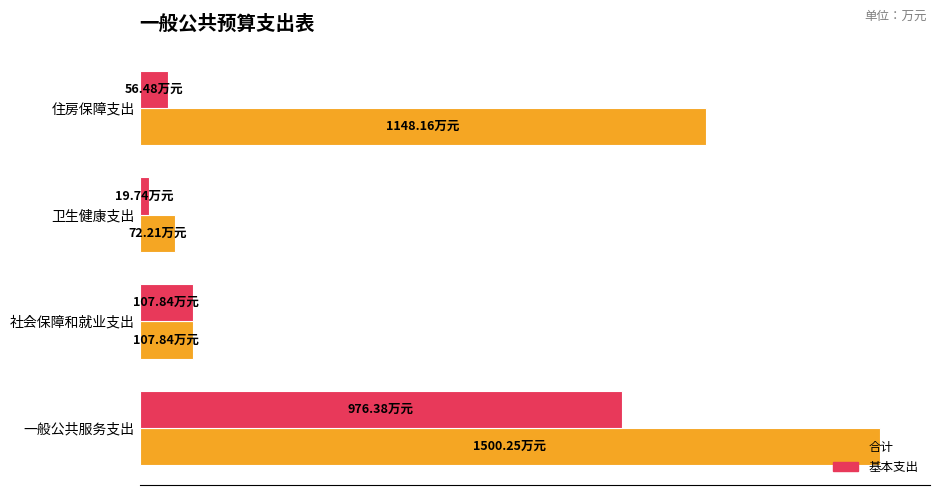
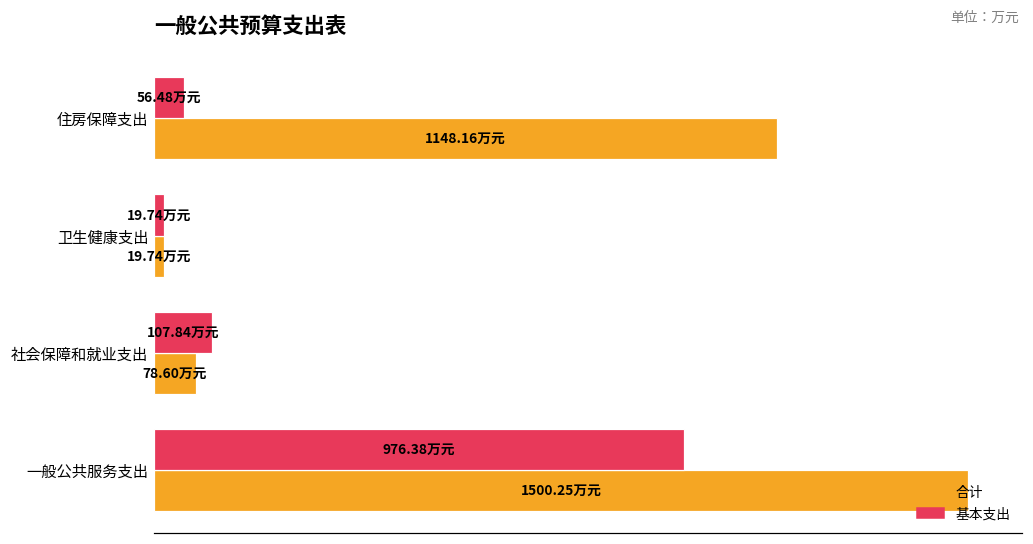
  {
    "合计": {
      "住房保障支出": 1148.16,
-     "卫生健康支出": 72.21,
-     "社会保障和就业支出": 107.84,
+     "卫生健康支出": 19.74,
+     "社会保障和就业支出": 78.60,
      "一般公共服务支出": 1500.25
    },
    "基本支出": {
      "住房保障支出": 56.48,
      "卫生健康支出": 19.74,
      "社会保障和就业支出": 107.84,
      "一般公共服务支出": 976.38
    }
  }
